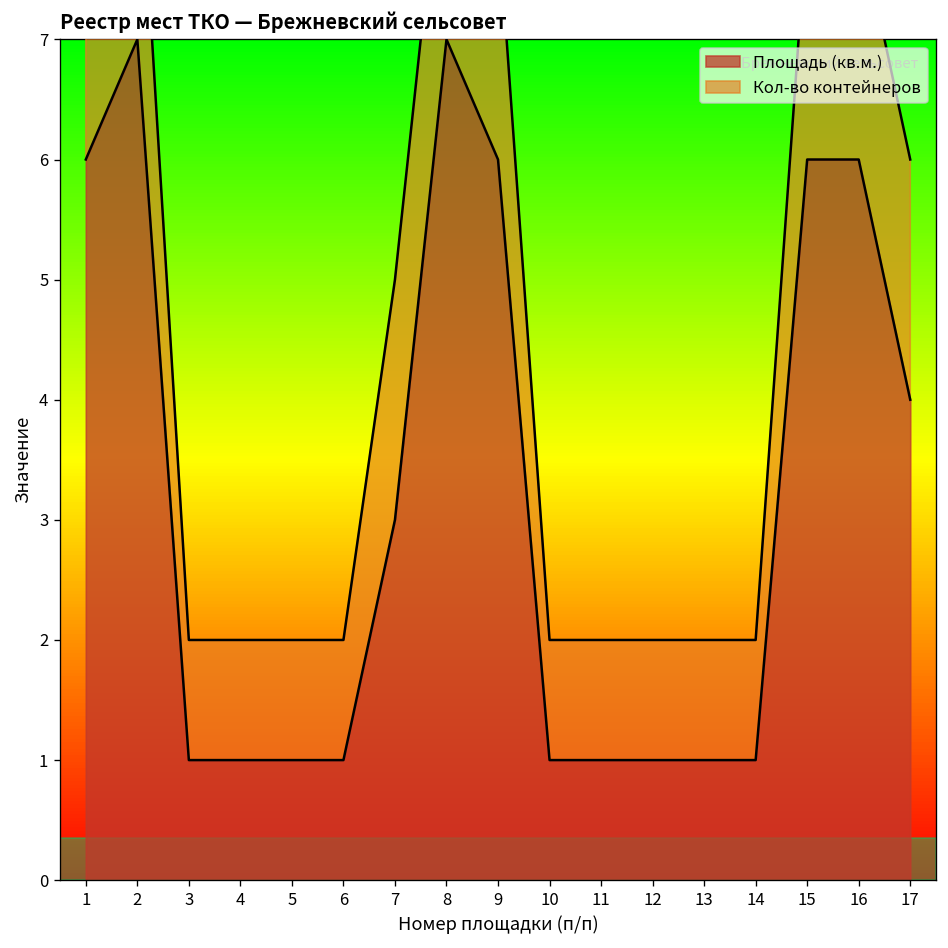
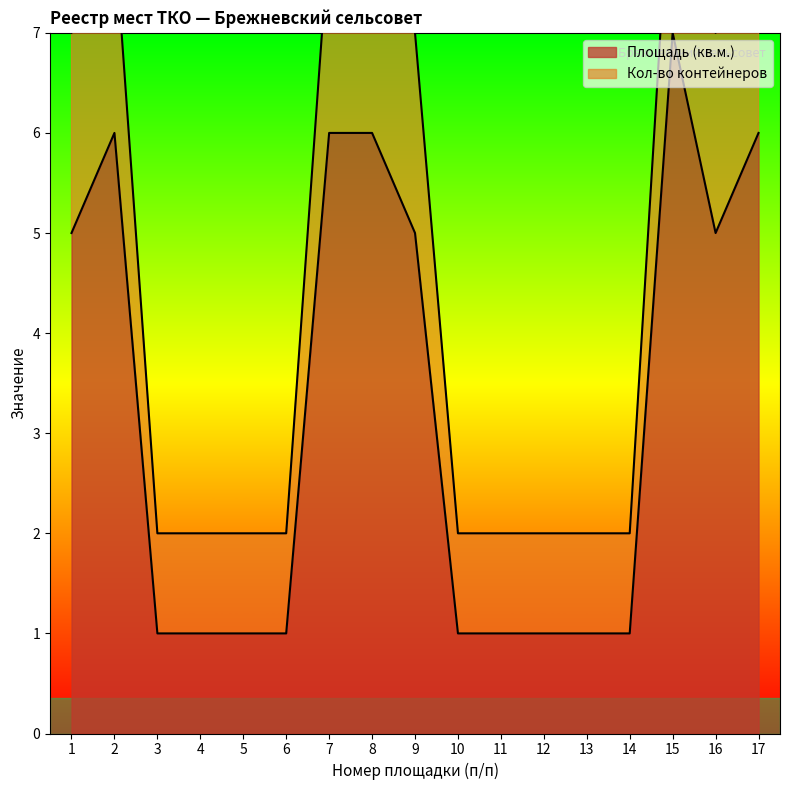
  {
    "Площадь (кв.м.)": {
-     "1": 6,
-     "2": 7,
+     "1": 5,
+     "2": 6,
      "3": 1,
      "4": 1,
      "5": 1,
      "6": 1,
-     "7": 3,
-     "8": 7,
-     "9": 6,
+     "7": 6,
+     "8": 6,
+     "9": 5,
      "10": 1,
      "11": 1,
      "12": 1,
      "13": 1,
      "14": 1,
-     "15": 6,
-     "16": 6,
-     "17": 4
+     "15": 7,
+     "16": 5,
+     "17": 6
    },
    "Кол-во контейнеров": {
      "3": 1,
      "4": 1,
      "5": 1,
      "6": 1,
      "10": 1,
      "11": 1,
      "12": 1,
      "13": 1,
      "14": 1
    }
  }
